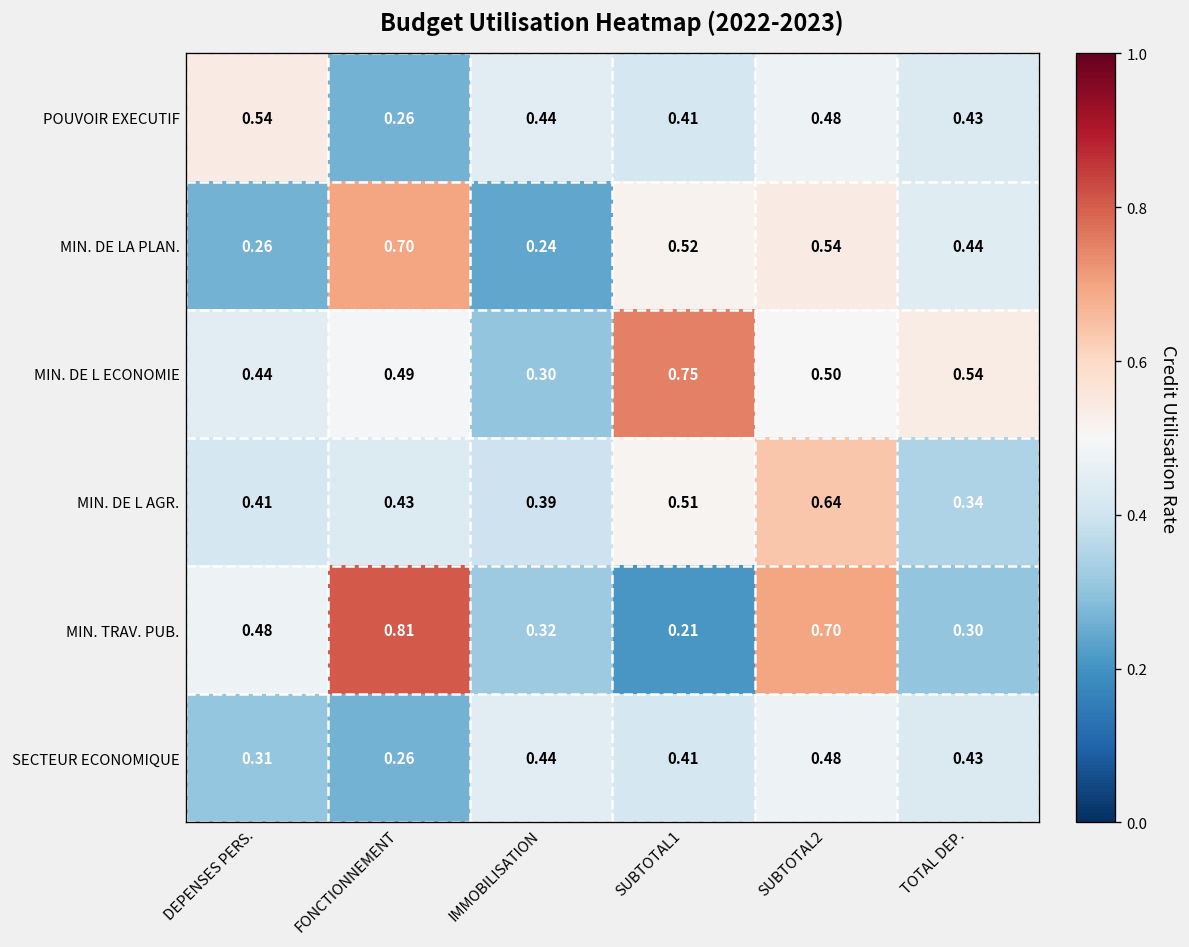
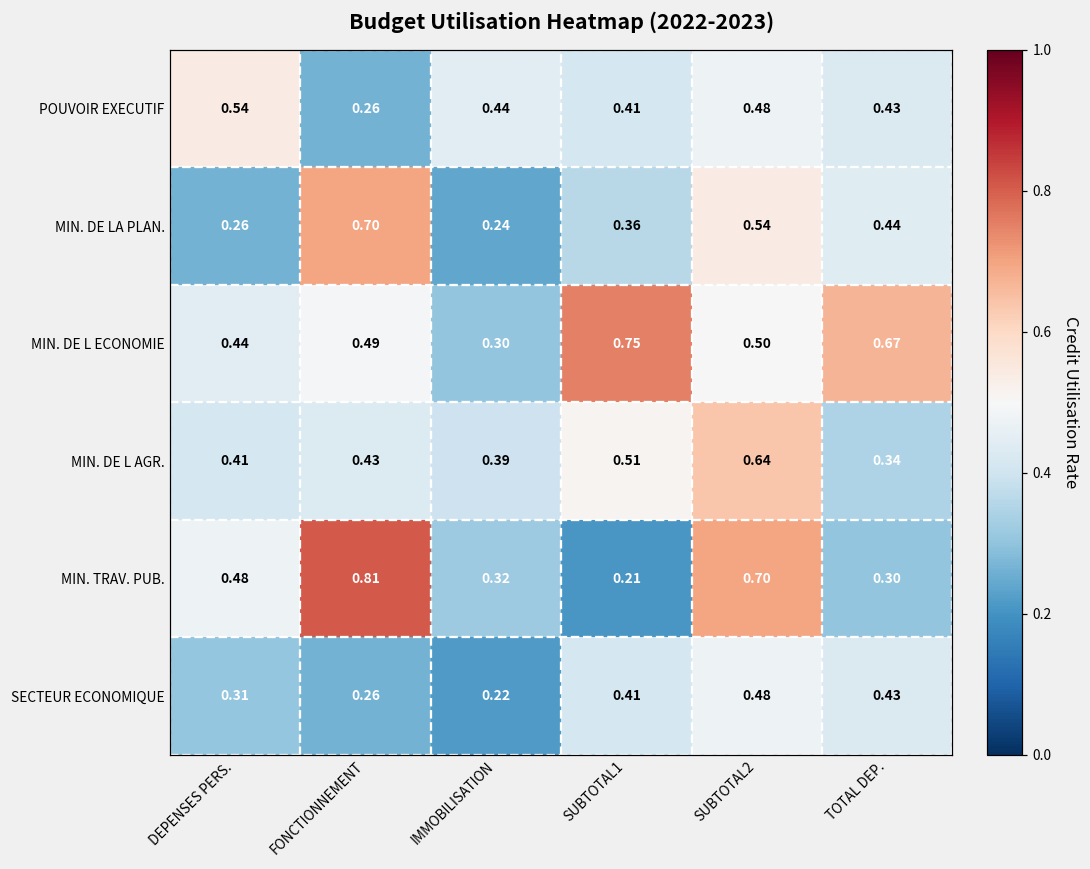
  {
    "POUVOIR EXECUTIF": {
      "DEPENSES PERS.": 0.54,
      "FONCTIONNEMENT": 0.26,
      "IMMOBILISATION": 0.44,
      "SUBTOTAL1": 0.41,
      "SUBTOTAL2": 0.48,
      "TOTAL DEP.": 0.43
    },
    "MIN. DE LA PLAN.": {
      "DEPENSES PERS.": 0.26,
      "FONCTIONNEMENT": 0.70,
      "IMMOBILISATION": 0.24,
-     "SUBTOTAL1": 0.52,
+     "SUBTOTAL1": 0.36,
      "SUBTOTAL2": 0.54,
      "TOTAL DEP.": 0.44
    },
    "MIN. DE L ECONOMIE": {
      "DEPENSES PERS.": 0.44,
      "FONCTIONNEMENT": 0.49,
      "IMMOBILISATION": 0.30,
      "SUBTOTAL1": 0.75,
      "SUBTOTAL2": 0.50,
-     "TOTAL DEP.": 0.54
+     "TOTAL DEP.": 0.67
    },
    "MIN. DE L AGR.": {
      "DEPENSES PERS.": 0.41,
      "FONCTIONNEMENT": 0.43,
      "IMMOBILISATION": 0.39,
      "SUBTOTAL1": 0.51,
      "SUBTOTAL2": 0.64,
      "TOTAL DEP.": 0.34
    },
    "MIN. TRAV. PUB.": {
      "DEPENSES PERS.": 0.48,
      "FONCTIONNEMENT": 0.81,
      "IMMOBILISATION": 0.32,
      "SUBTOTAL1": 0.21,
      "SUBTOTAL2": 0.70,
      "TOTAL DEP.": 0.30
    },
    "SECTEUR ECONOMIQUE": {
      "DEPENSES PERS.": 0.31,
      "FONCTIONNEMENT": 0.26,
-     "IMMOBILISATION": 0.44,
+     "IMMOBILISATION": 0.22,
      "SUBTOTAL1": 0.41,
      "SUBTOTAL2": 0.48,
      "TOTAL DEP.": 0.43
    }
  }
